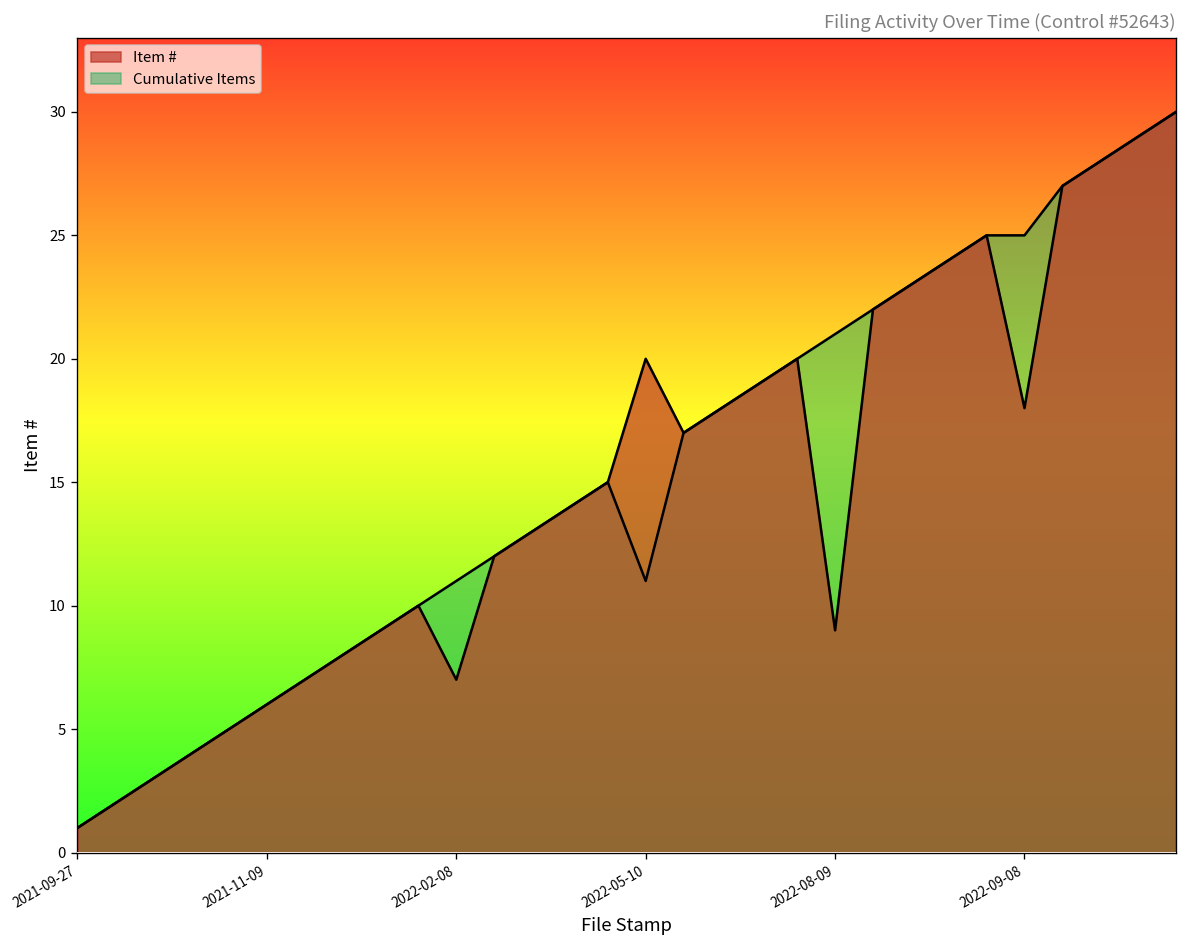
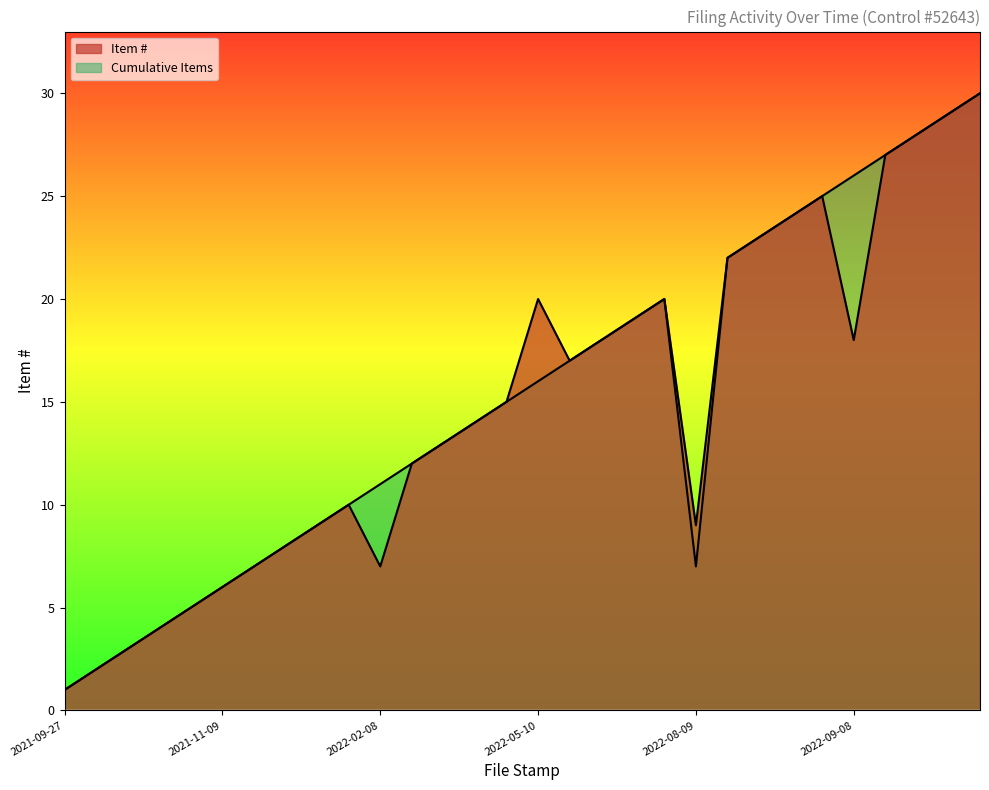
  {
    "Item #": {
      "2022-02-08": 7,
      "2022-05-10": 20,
      "2022-08-09": 9,
      "2022-09-08": 18
    },
    "Cumulative Items": {
      "2022-02-08": 11,
-     "2022-05-10": 11,
-     "2022-08-09": 21,
-     "2022-09-08": 25
+     "2022-05-10": 16,
+     "2022-08-09": 7,
+     "2022-09-08": 26
    }
  }
